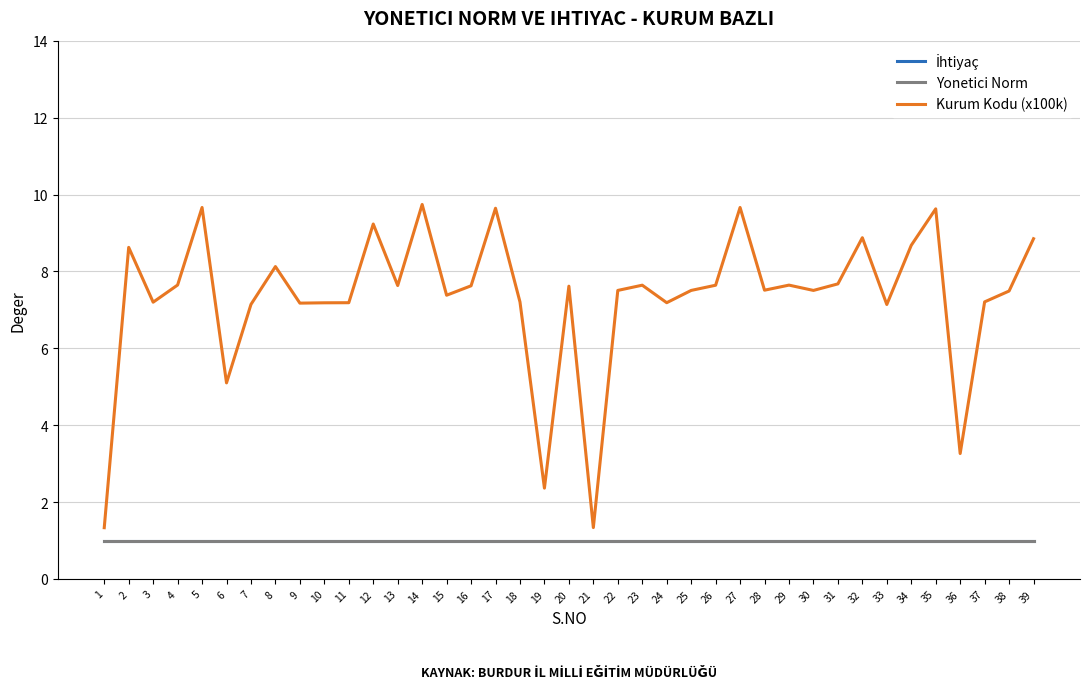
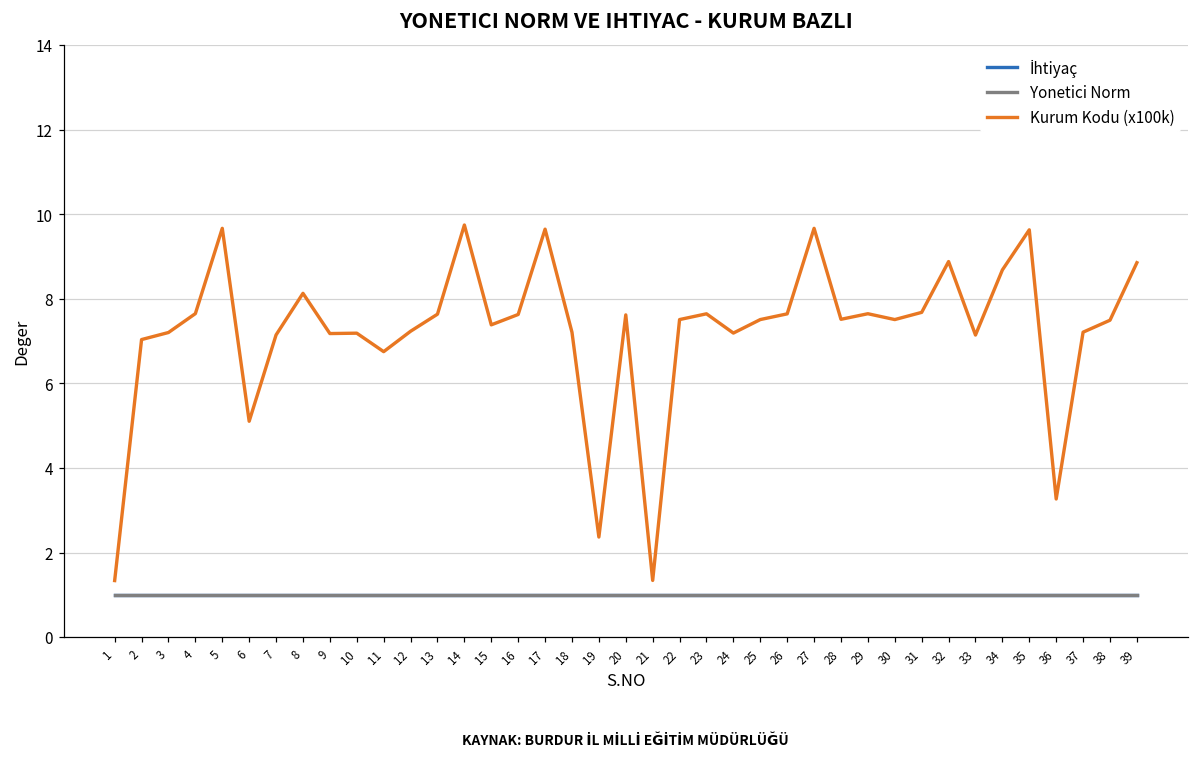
  {
    "Yonetici Norm": {
      "1": 1.0,
      "2": 1.0,
      "3": 1.0,
      "4": 1.0,
      "5": 1.0,
      "6": 1.0,
      "7": 1.0,
      "8": 1.0,
      "9": 1.0,
      "10": 1.0,
      "11": 1.0,
      "12": 1.0,
      "13": 1.0,
      "14": 1.0,
      "15": 1.0,
      "16": 1.0,
      "17": 1.0,
      "18": 1.0,
      "19": 1.0,
      "20": 1.0,
      "21": 1.0,
      "22": 1.0,
      "23": 1.0,
      "24": 1.0,
      "25": 1.0,
      "26": 1.0,
      "27": 1.0,
      "28": 1.0,
      "29": 1.0,
      "30": 1.0,
      "31": 1.0,
      "32": 1.0,
      "33": 1.0,
      "34": 1.0,
      "35": 1.0,
      "36": 1.0,
      "37": 1.0,
      "38": 1.0,
      "39": 1.0
    },
    "Kurum Kodu (x100k)": {
      "1": 1.3,
-     "2": 8.6,
+     "2": 7.0,
      "3": 7.2,
      "4": 7.6,
      "5": 9.7,
      "6": 5.1,
      "7": 7.1,
      "8": 8.1,
      "9": 7.2,
      "10": 7.2,
-     "11": 7.2,
-     "12": 9.2,
+     "11": 6.7,
+     "12": 7.2,
      "13": 7.6,
      "14": 9.7,
      "15": 7.4,
      "16": 7.6,
      "17": 9.6,
      "18": 7.2,
      "19": 2.4,
      "20": 7.6,
      "21": 1.3,
      "22": 7.5,
      "23": 7.6,
      "24": 7.2,
      "25": 7.5,
      "26": 7.6,
      "27": 9.7,
      "28": 7.5,
      "29": 7.6,
      "30": 7.5,
      "31": 7.7,
      "32": 8.9,
      "33": 7.1,
      "34": 8.7,
      "35": 9.6,
      "36": 3.3,
      "37": 7.2,
      "38": 7.5,
      "39": 8.9
    }
  }
